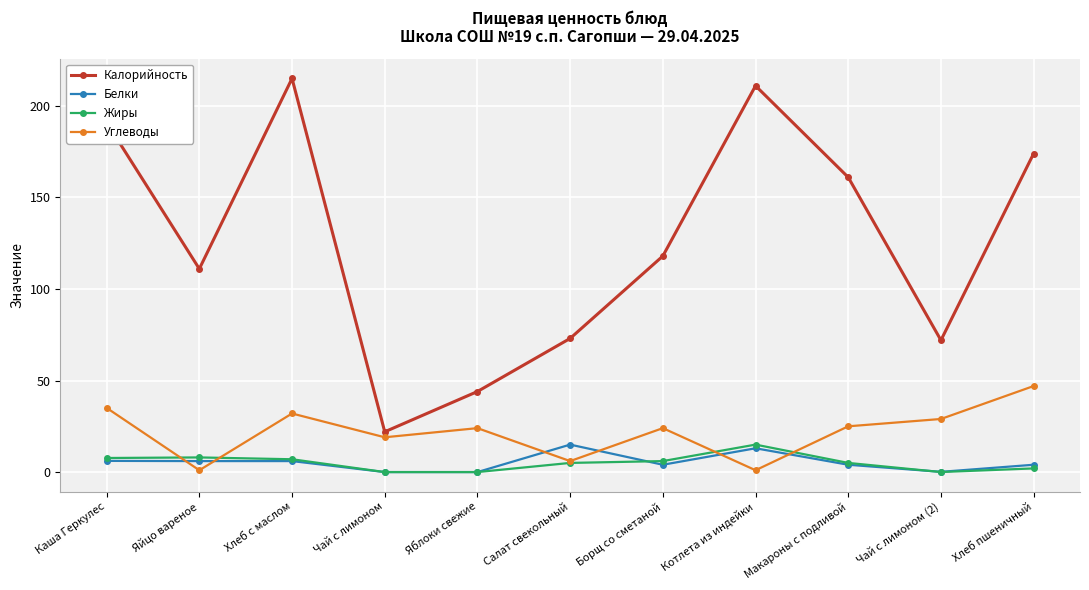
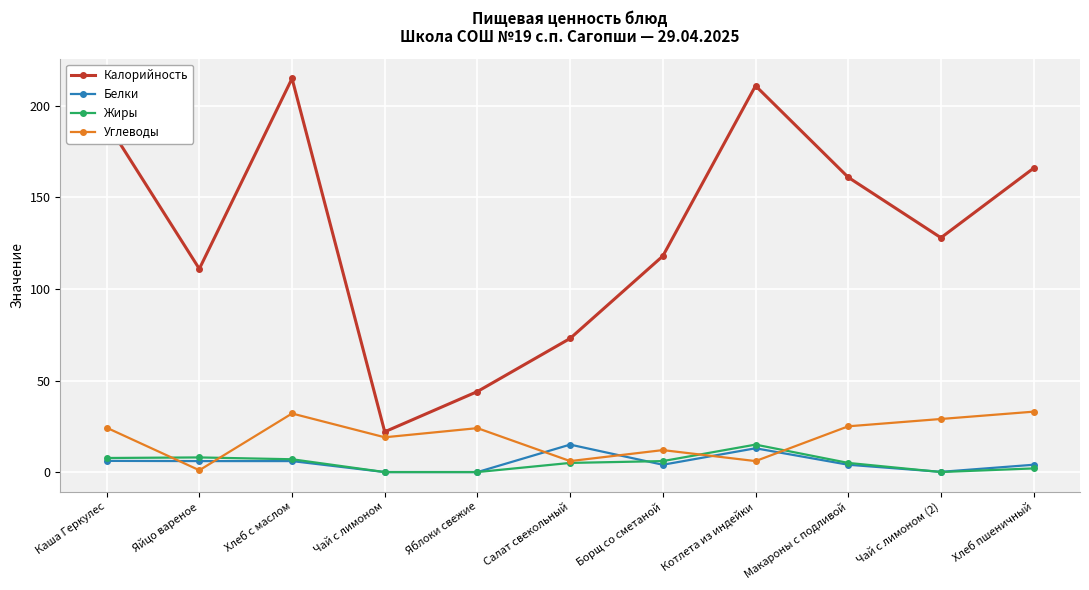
  {
    "Калорийность": {
      "Яйцо вареное": 111,
      "Хлеб с маслом": 215,
      "Чай с лимоном": 22,
      "Яблоки свежие": 44,
      "Салат свекольный": 73,
      "Борщ со сметаной": 118,
      "Котлета из индейки": 211,
      "Макароны с подливой": 161,
-     "Чай с лимоном (2)": 72,
-     "Хлеб пшеничный": 174
+     "Чай с лимоном (2)": 128,
+     "Хлеб пшеничный": 166
    },
    "Белки": {
      "Каша Геркулес": 6,
      "Яйцо вареное": 6,
      "Салат свекольный": 15,
      "Борщ со сметаной": 4,
      "Котлета из индейки": 13,
      "Хлеб пшеничный": 4
    },
    "Жиры": {
      "Каша Геркулес": 8,
      "Яйцо вареное": 8,
      "Борщ со сметаной": 6,
      "Котлета из индейки": 15,
      "Хлеб пшеничный": 2
    },
    "Углеводы": {
-     "Каша Геркулес": 35,
+     "Каша Геркулес": 24,
      "Яйцо вареное": 1,
      "Хлеб с маслом": 32,
      "Чай с лимоном": 19,
      "Яблоки свежие": 24,
-     "Борщ со сметаной": 24,
-     "Котлета из индейки": 1,
+     "Борщ со сметаной": 12,
+     "Котлета из индейки": 6,
      "Макароны с подливой": 25,
      "Чай с лимоном (2)": 29,
-     "Хлеб пшеничный": 47
+     "Хлеб пшеничный": 33
    }
  }
